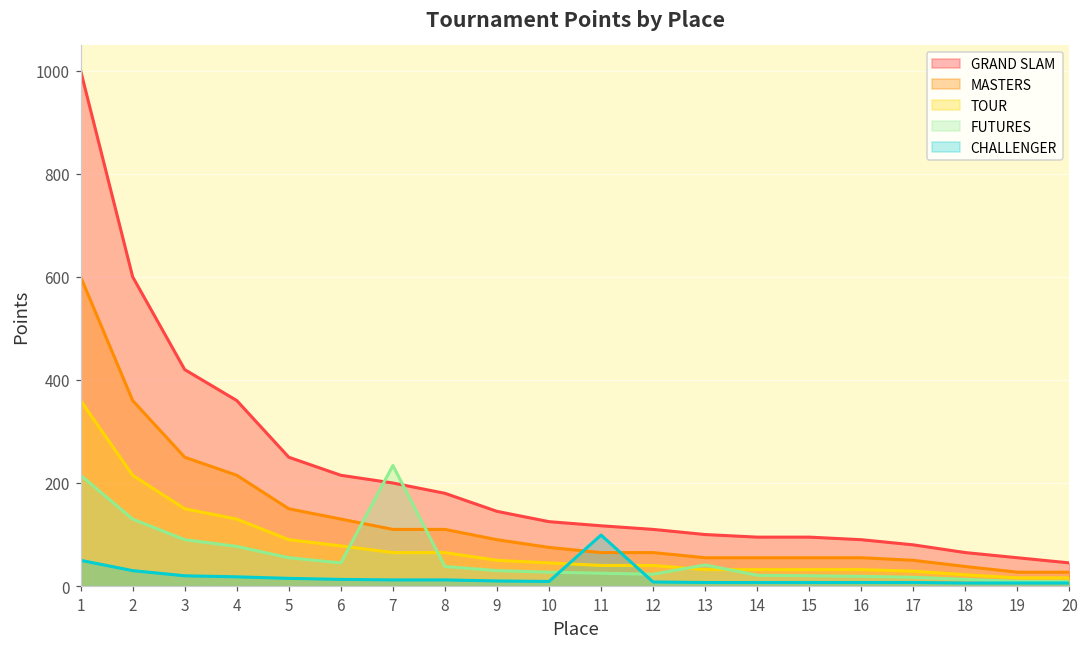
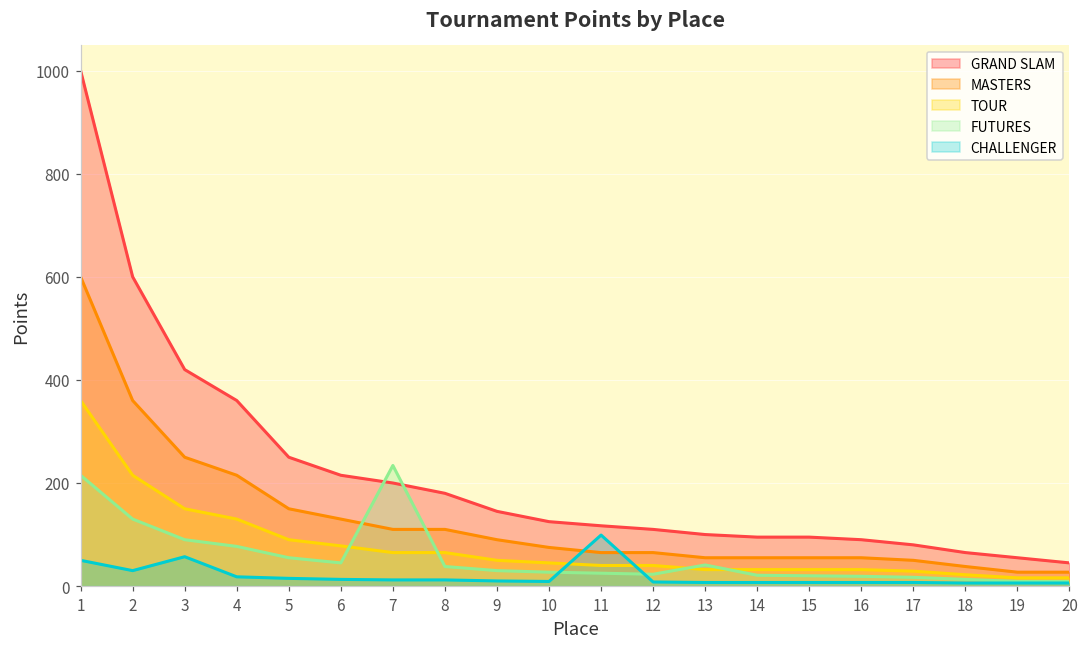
  {
    "FUTURES": {
      "1": 220,
      "2": 130,
      "3": 90,
      "4": 80,
      "5": 60,
      "6": 50,
      "7": 230,
      "8": 40,
      "9": 30,
      "10": 30,
      "11": 30,
      "12": 20,
      "13": 40,
      "14": 20,
      "15": 20,
      "16": 20,
      "17": 20,
      "18": 10
    },
    "CHALLENGER": {
      "1": 50,
      "2": 30,
-     "3": 20,
+     "3": 60,
      "4": 20,
      "5": 20,
      "6": 10,
      "7": 10,
      "8": 10,
      "9": 10,
      "10": 10,
      "11": 100,
      "12": 10,
      "13": 10,
      "14": 10,
      "15": 10,
      "16": 10,
      "17": 10,
      "18": 10
    }
  }
